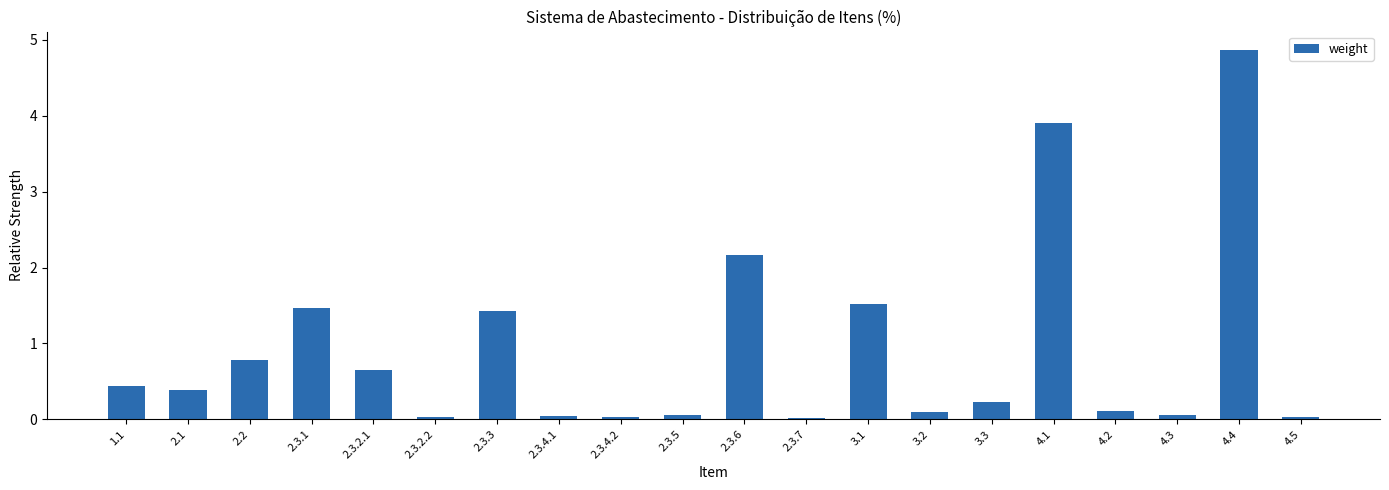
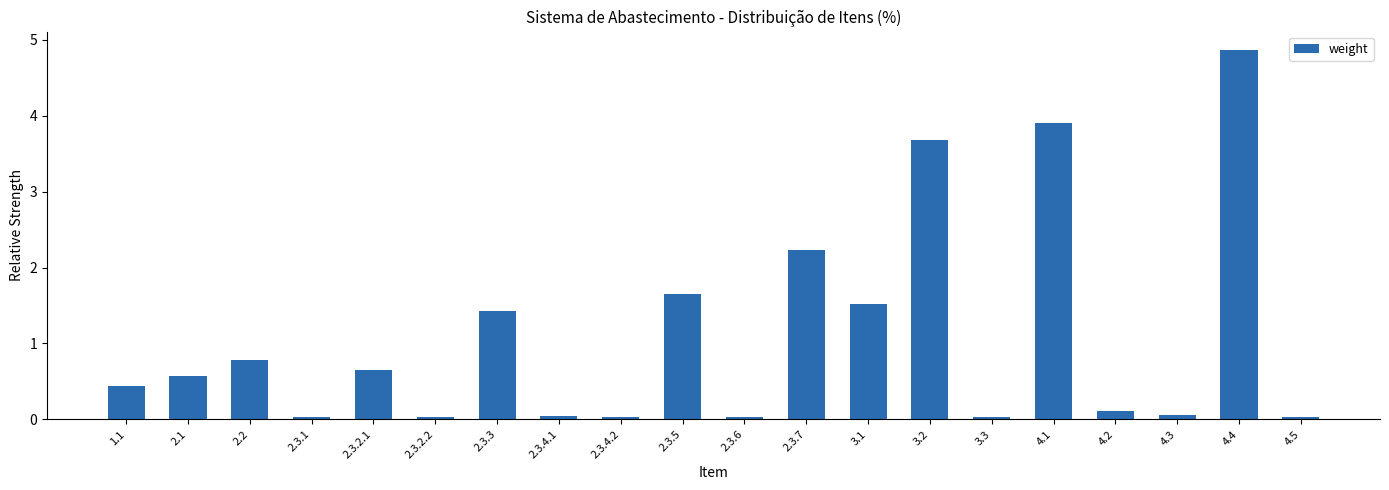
  {
    "1.1": 0.4,
-   "2.1": 0.4,
+   "2.1": 0.6,
    "2.2": 0.8,
-   "2.3.1": 1.5,
+   "2.3.1": 0.0,
    "2.3.2.1": 0.7,
    "2.3.2.2": 0.0,
    "2.3.3": 1.4,
    "2.3.4.1": 0.0,
    "2.3.4.2": 0.0,
-   "2.3.5": 0.1,
-   "2.3.6": 2.2,
-   "2.3.7": 0.0,
+   "2.3.5": 1.7,
+   "2.3.6": 0.0,
+   "2.3.7": 2.2,
    "3.1": 1.5,
-   "3.2": 0.1,
-   "3.3": 0.2,
+   "3.2": 3.7,
+   "3.3": 0.0,
    "4.1": 3.9,
    "4.2": 0.1,
    "4.3": 0.1,
    "4.4": 4.9
  }
